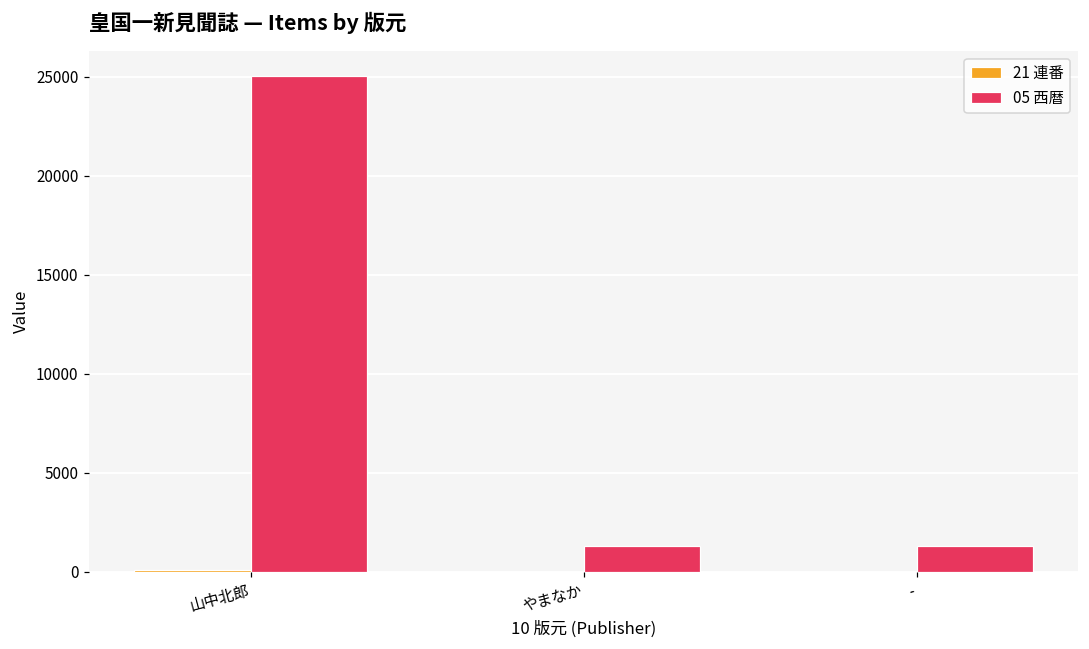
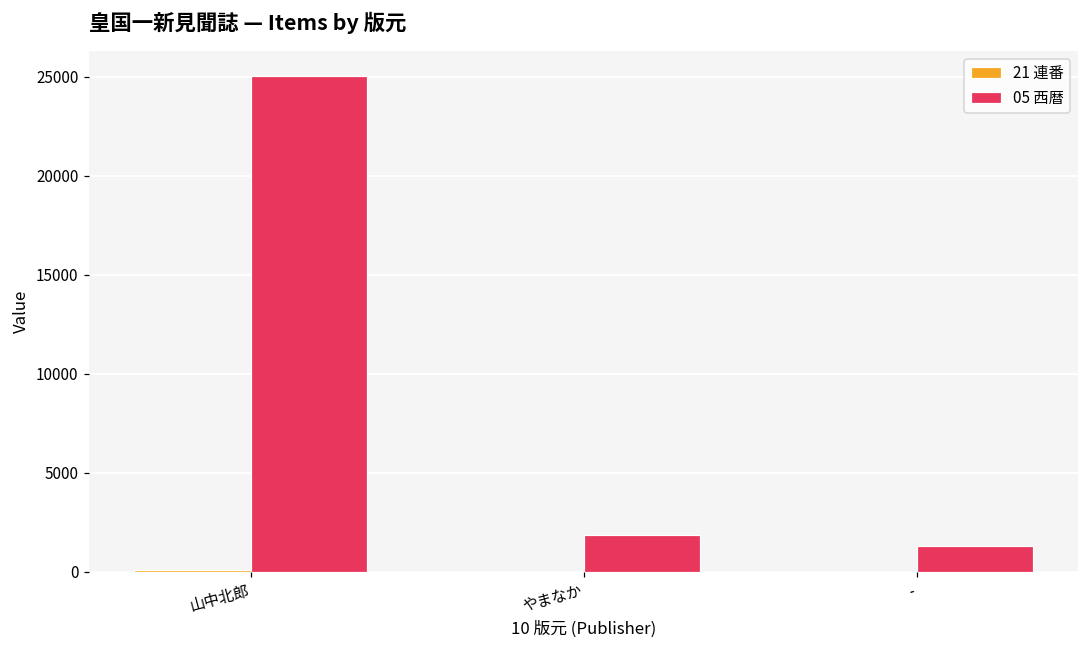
  {
    "05 西暦": {
      "山中北郎": 25000,
-     "やまなか": 1300,
+     "やまなか": 1900,
      "-": 1300
    }
  }
